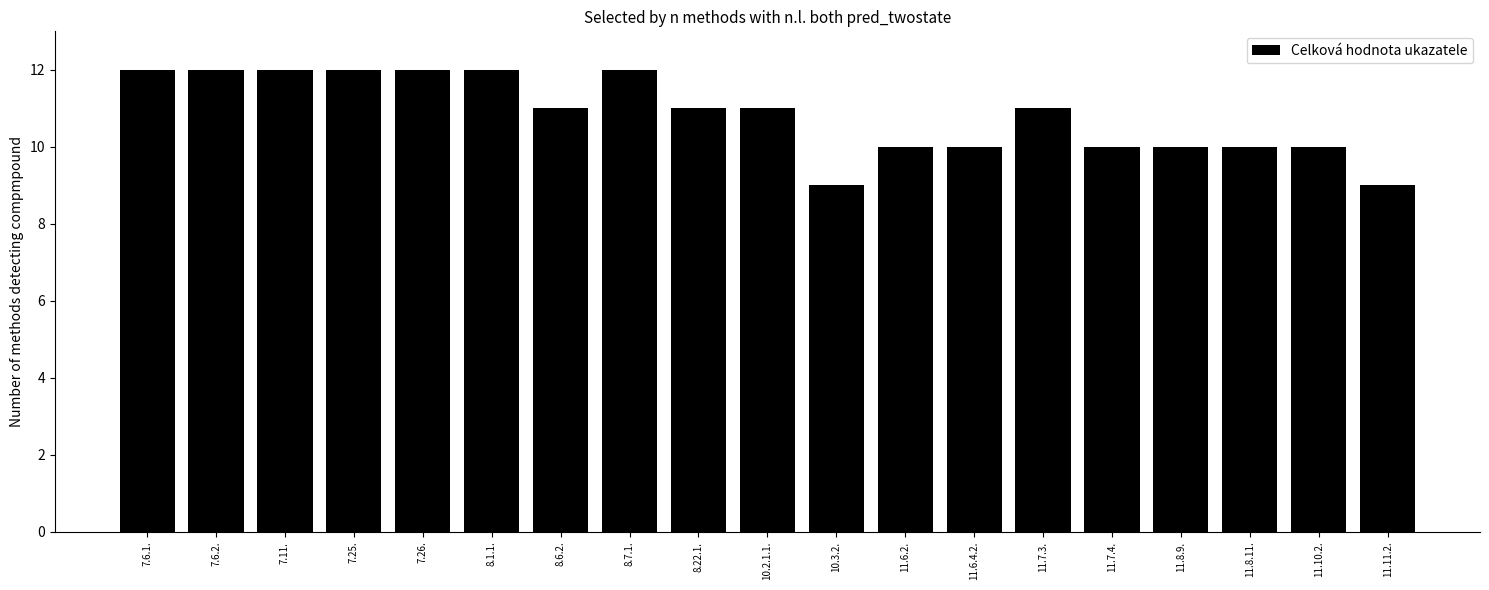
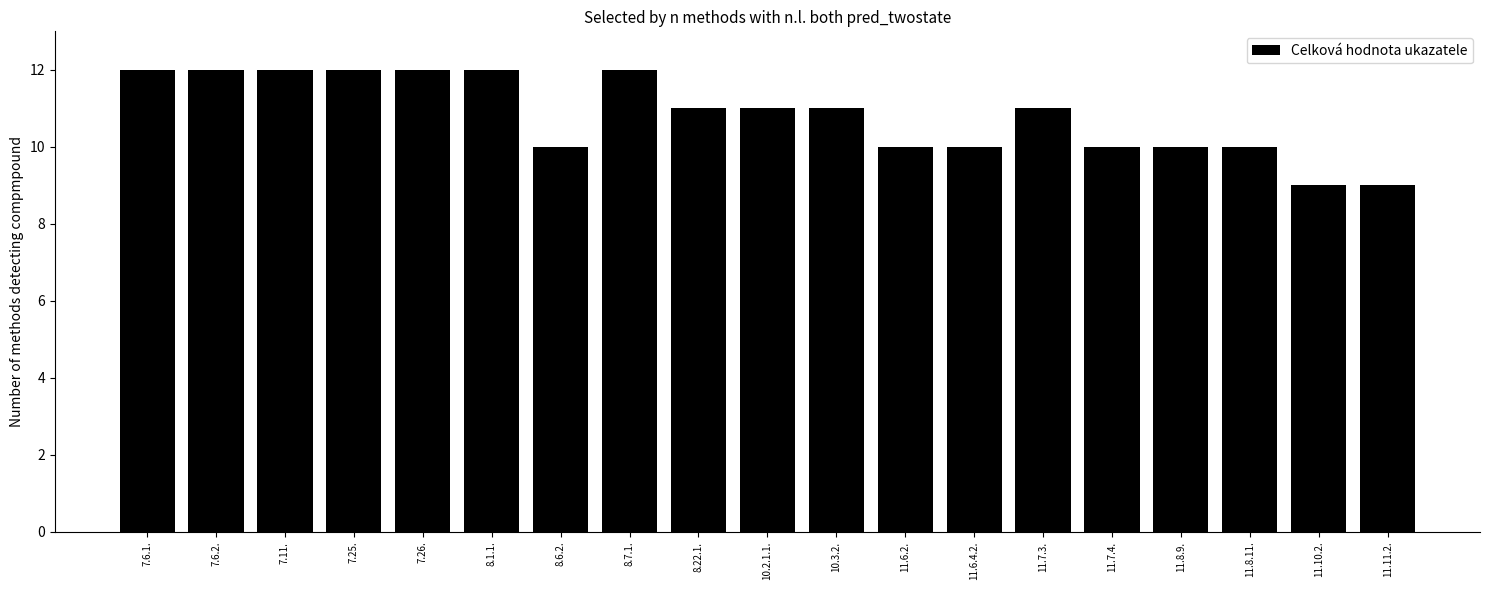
  {
    "7.6.1.": 12,
    "7.6.2.": 12,
    "7.11.": 12,
    "7.25.": 12,
    "7.26.": 12,
    "8.1.1.": 12,
-   "8.6.2.": 11,
+   "8.6.2.": 10,
    "8.7.1.": 12,
    "8.22.1.": 11,
    "10.2.1.1.": 11,
-   "10.3.2.": 9,
+   "10.3.2.": 11,
    "11.6.2.": 10,
    "11.6.4.2.": 10,
    "11.7.3.": 11,
    "11.7.4.": 10,
    "11.8.9.": 10,
    "11.8.11.": 10,
-   "11.10.2.": 10,
+   "11.10.2.": 9,
    "11.11.2.": 9
  }
